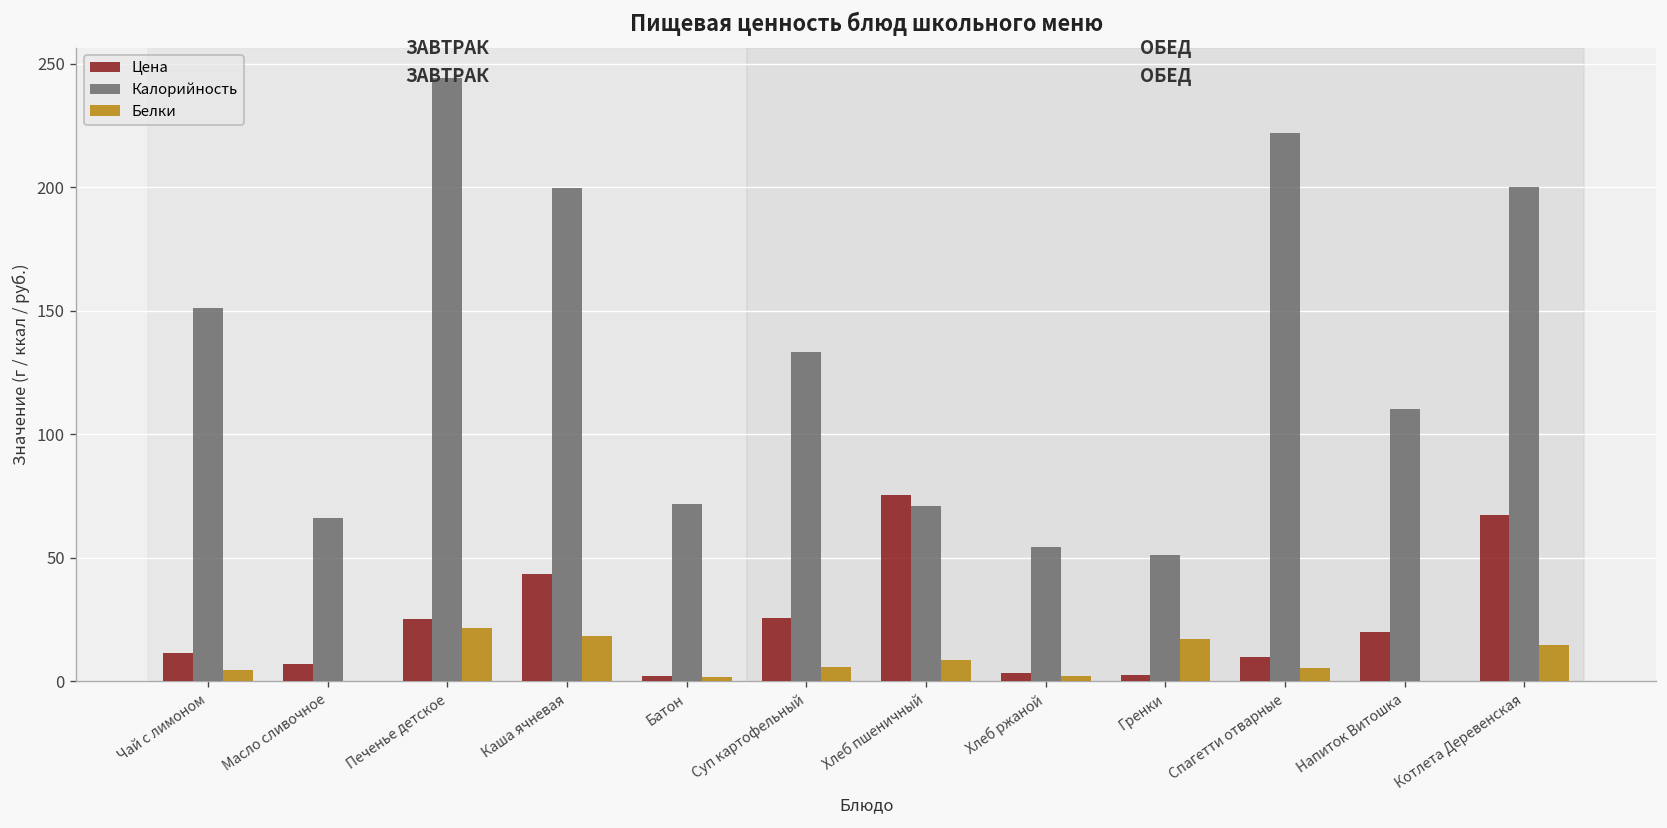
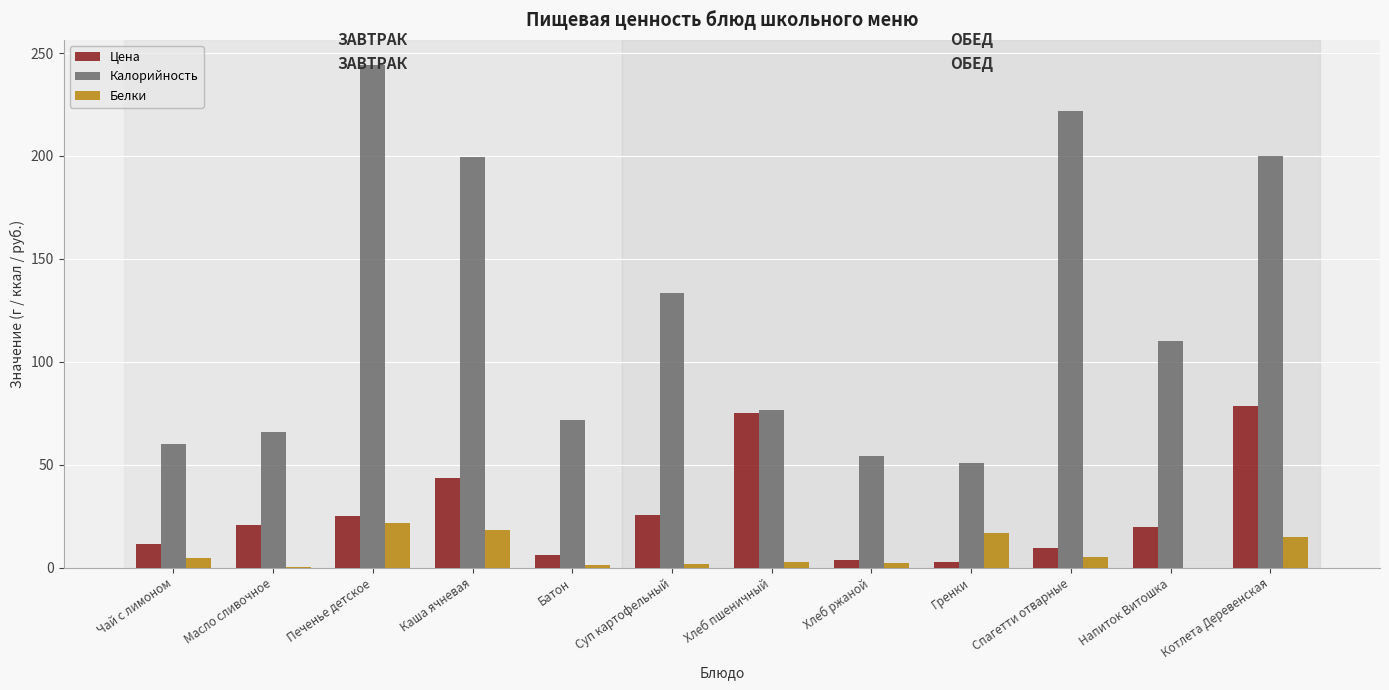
  {
    "Цена": {
      "Чай с лимоном": 11,
-     "Масло сливочное": 7,
+     "Масло сливочное": 21,
      "Печенье детское": 25,
      "Каша ячневая": 43,
-     "Батон": 2,
+     "Батон": 6,
      "Суп картофельный": 25,
      "Хлеб пшеничный": 75,
      "Хлеб ржаной": 4,
      "Гренки": 3,
      "Спагетти отварные": 10,
      "Напиток Витошка": 20,
-     "Котлета Деревенская": 67
+     "Котлета Деревенская": 79
    },
    "Калорийность": {
-     "Чай с лимоном": 151,
+     "Чай с лимоном": 60,
      "Масло сливочное": 66,
      "Печенье детское": 244,
      "Каша ячневая": 200,
      "Батон": 72,
      "Суп картофельный": 133,
-     "Хлеб пшеничный": 71,
+     "Хлеб пшеничный": 77,
      "Хлеб ржаной": 54,
      "Гренки": 51,
      "Спагетти отварные": 222,
      "Напиток Витошка": 110,
      "Котлета Деревенская": 200
    },
    "Белки": {
      "Чай с лимоном": 5,
      "Печенье детское": 22,
      "Каша ячневая": 18,
      "Батон": 2,
-     "Суп картофельный": 6,
-     "Хлеб пшеничный": 9,
+     "Суп картофельный": 2,
+     "Хлеб пшеничный": 3,
      "Хлеб ржаной": 2,
      "Гренки": 17,
      "Спагетти отварные": 5,
      "Напиток Витошка": 0,
      "Котлета Деревенская": 15
    }
  }
